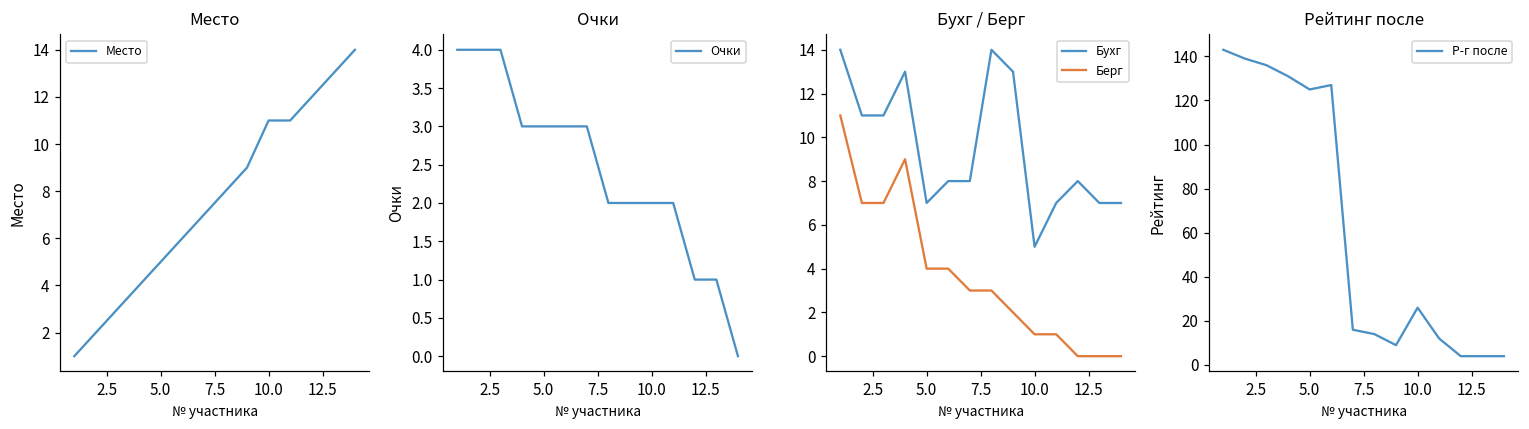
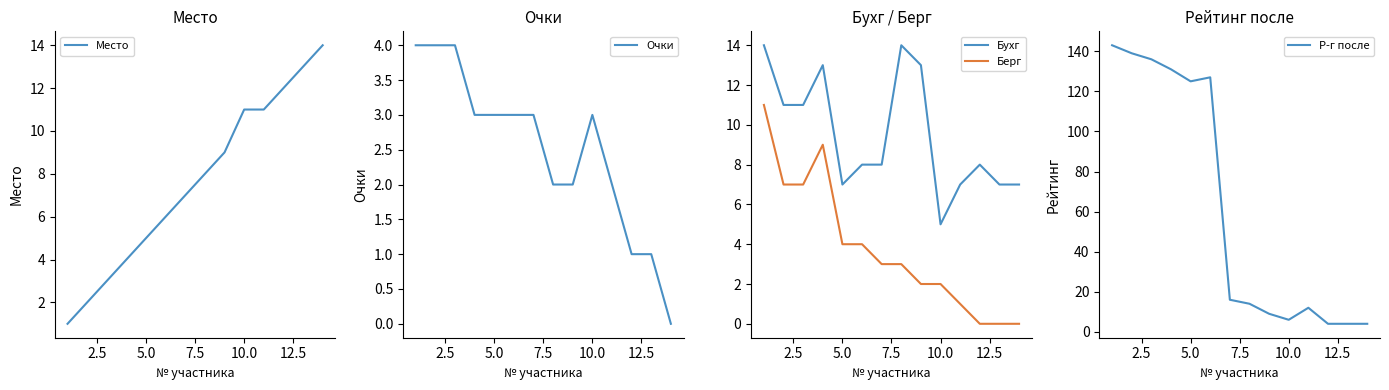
  {
    "Место": {
      "5.0": 5.0,
      "10.0": 11.0
    },
    "Очки": {
      "5.0": 3,
-     "10.0": 2
+     "10.0": 3
    },
    "Бухг / Берг": {
      "Бухг": {
        "5.0": 7,
        "10.0": 5
      },
      "Берг": {
        "5.0": 4,
-       "10.0": 1
+       "10.0": 2
      }
    },
    "Рейтинг после": {
      "5.0": 125,
-     "10.0": 26
+     "10.0": 6
    }
  }
